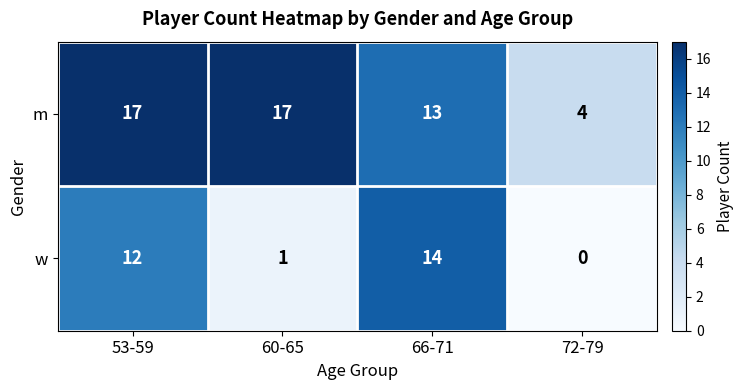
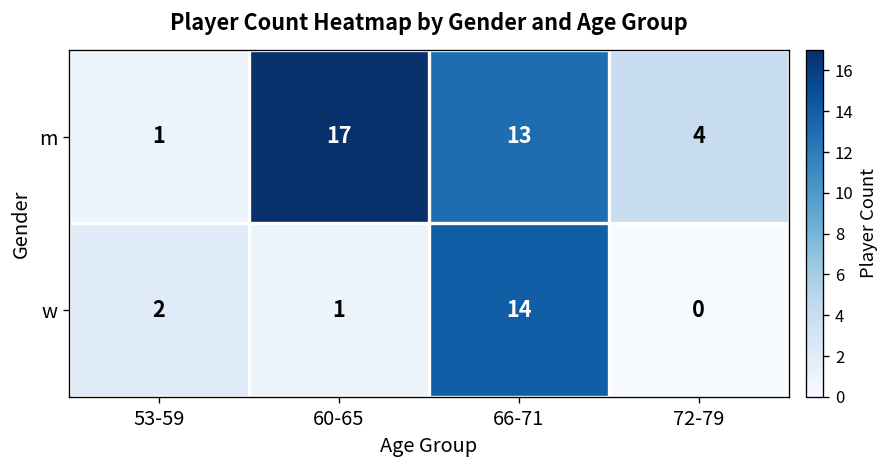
  {
    "m": {
-     "53-59": 17,
+     "53-59": 1,
      "60-65": 17,
      "66-71": 13,
      "72-79": 4
    },
    "w": {
-     "53-59": 12,
+     "53-59": 2,
      "60-65": 1,
      "66-71": 14,
      "72-79": 0
    }
  }
